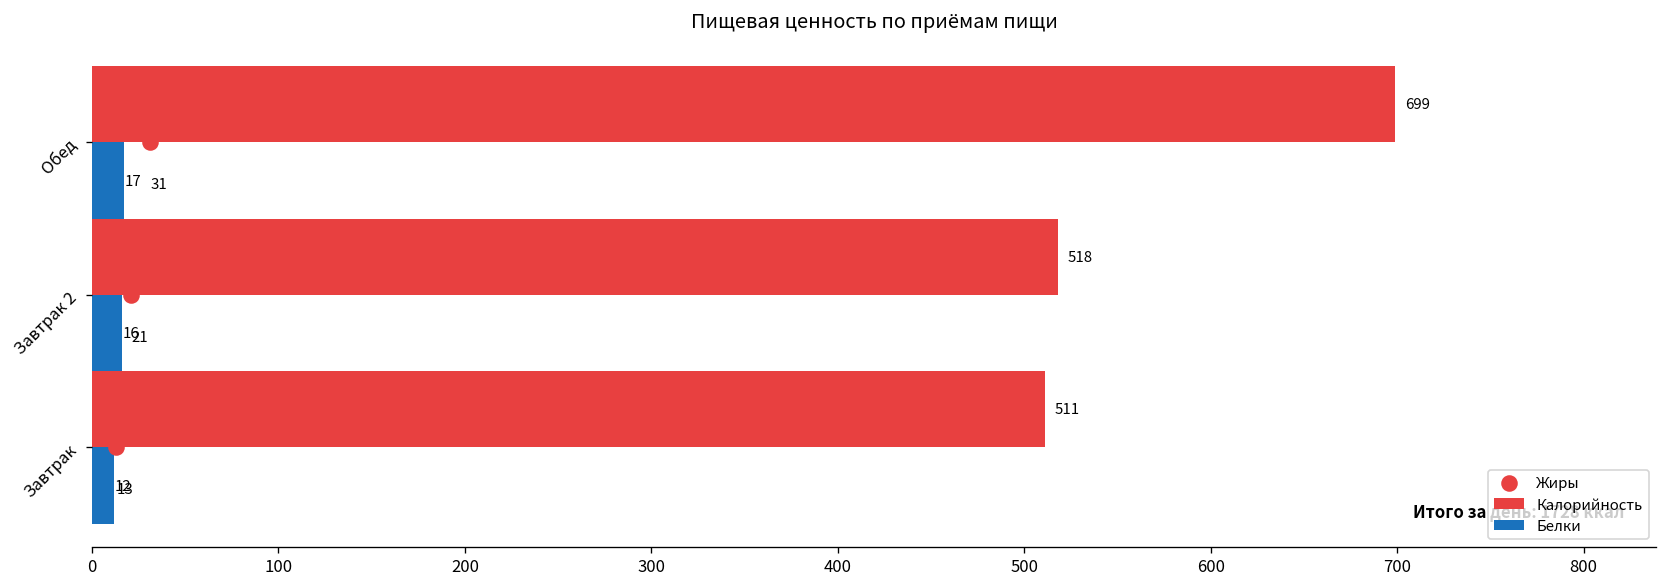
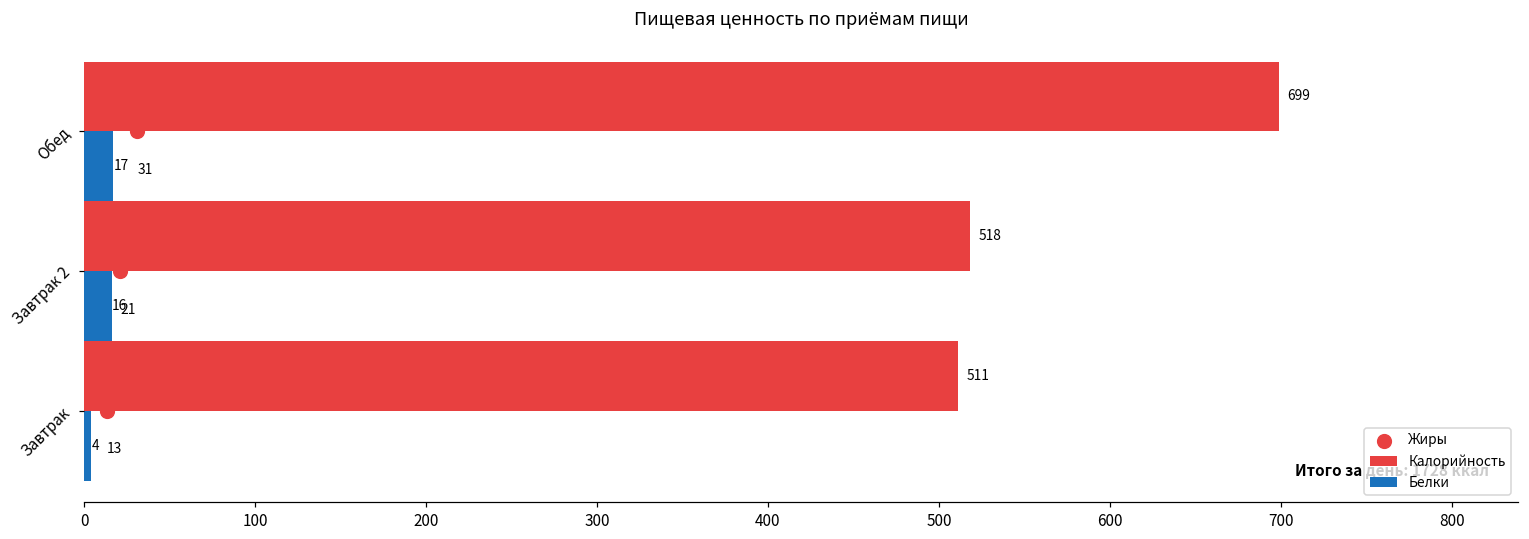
  {
    "Белки": {
      "Обед": 17,
-     "Завтрак": 12
+     "Завтрак": 4
    }
  }
